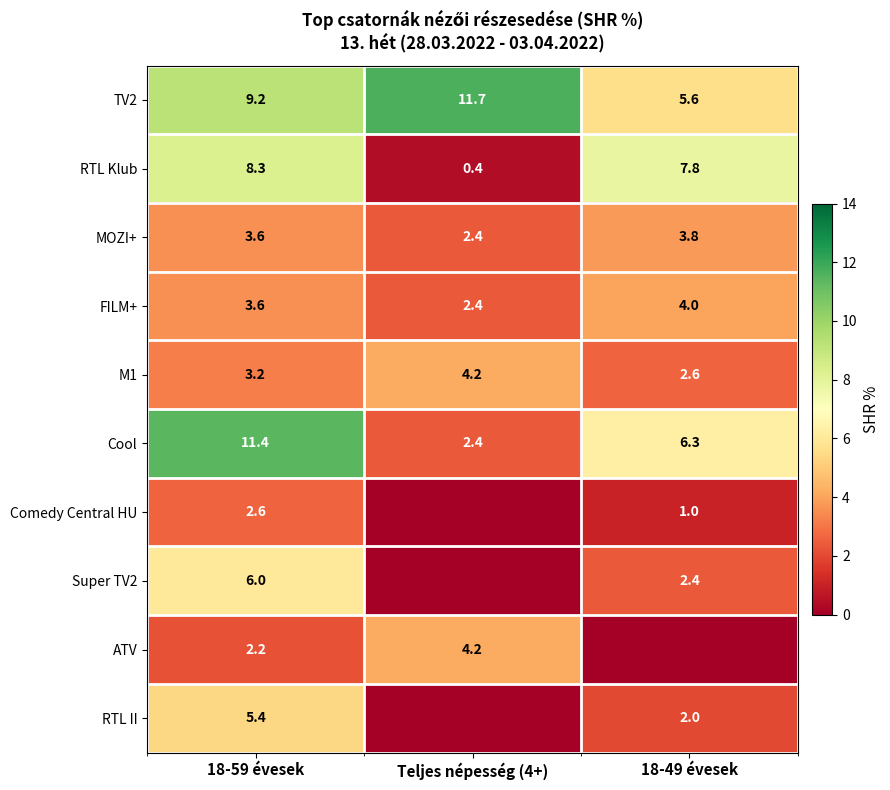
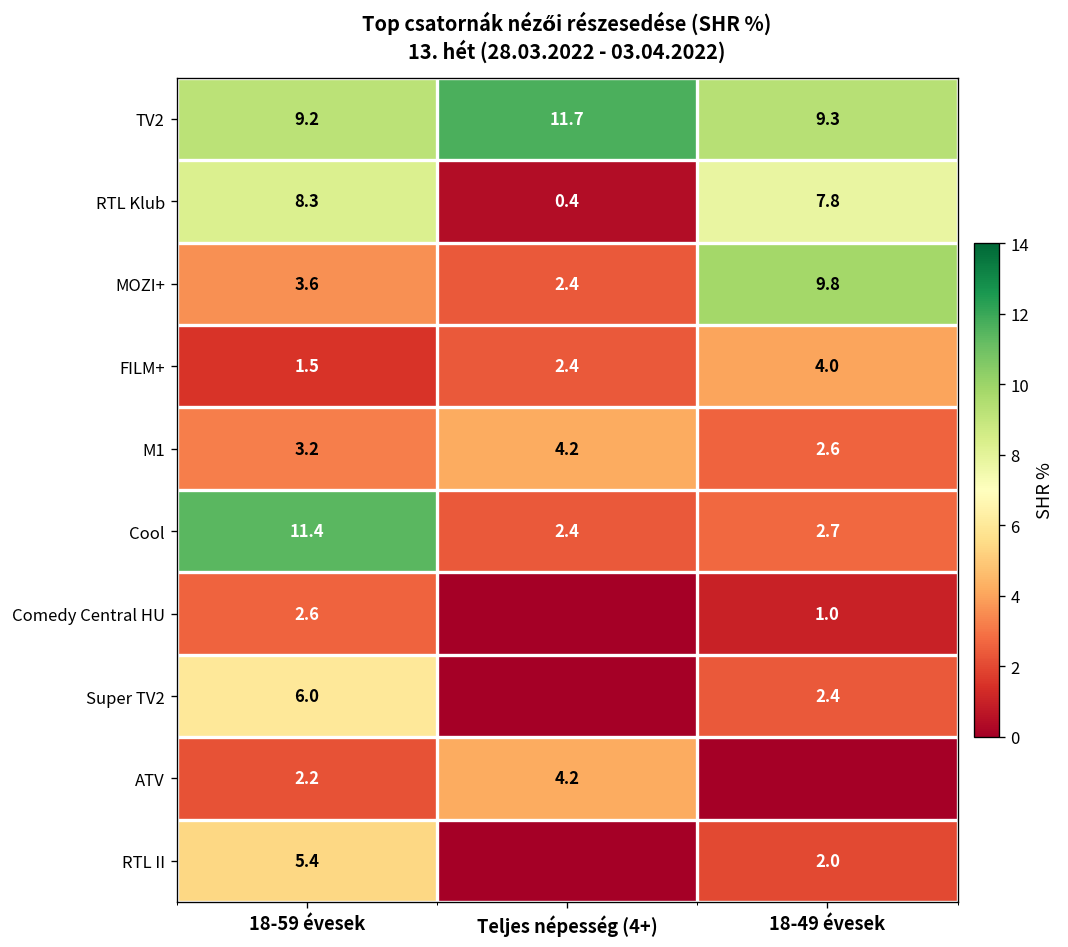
  {
    "TV2": {
      "18-59 évesek": 9.2,
      "Teljes népesség (4+)": 11.7,
-     "18-49 évesek": 5.6
+     "18-49 évesek": 9.3
    },
    "RTL Klub": {
      "18-59 évesek": 8.3,
      "Teljes népesség (4+)": 0.4,
      "18-49 évesek": 7.8
    },
    "MOZI+": {
      "18-59 évesek": 3.6,
      "Teljes népesség (4+)": 2.4,
-     "18-49 évesek": 3.8
+     "18-49 évesek": 9.8
    },
    "FILM+": {
-     "18-59 évesek": 3.6,
+     "18-59 évesek": 1.5,
      "Teljes népesség (4+)": 2.4,
      "18-49 évesek": 4.0
    },
    "M1": {
      "18-59 évesek": 3.2,
      "Teljes népesség (4+)": 4.2,
      "18-49 évesek": 2.6
    },
    "Cool": {
      "18-59 évesek": 11.4,
      "Teljes népesség (4+)": 2.4,
-     "18-49 évesek": 6.3
+     "18-49 évesek": 2.7
    },
    "Comedy Central HU": {
      "18-59 évesek": 2.6,
      "18-49 évesek": 1.0
    },
    "Super TV2": {
      "18-59 évesek": 6.0,
      "18-49 évesek": 2.4
    },
    "ATV": {
      "18-59 évesek": 2.2,
      "Teljes népesség (4+)": 4.2
    },
    "RTL II": {
      "18-59 évesek": 5.4,
      "18-49 évesek": 2.0
    }
  }
